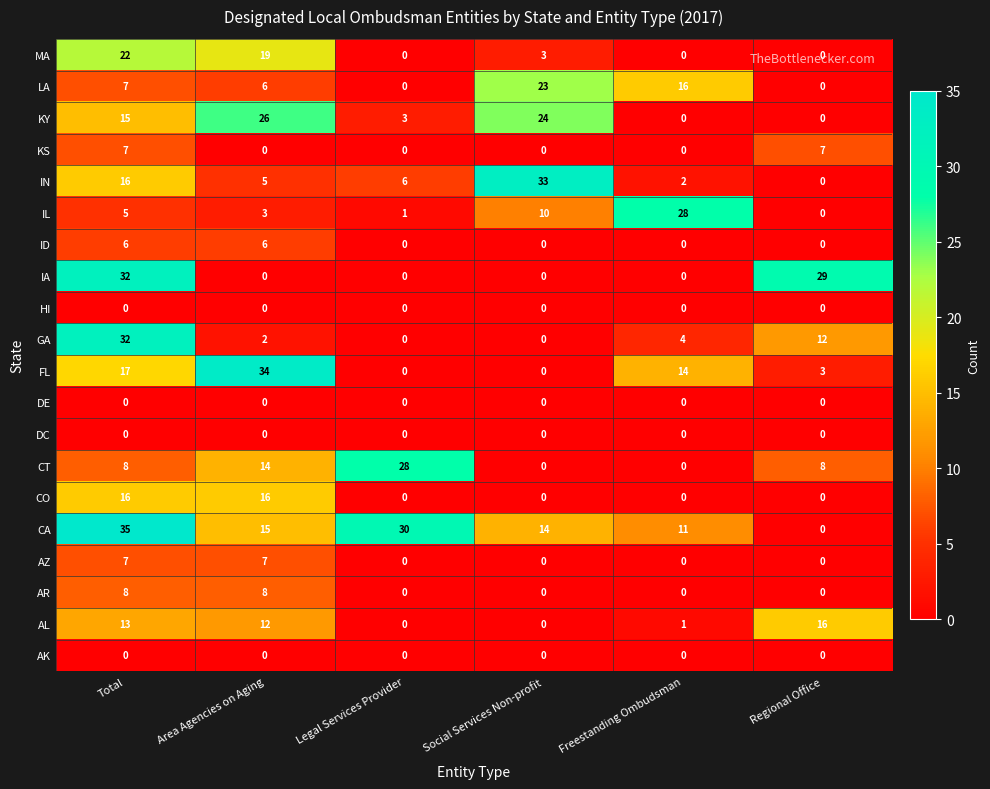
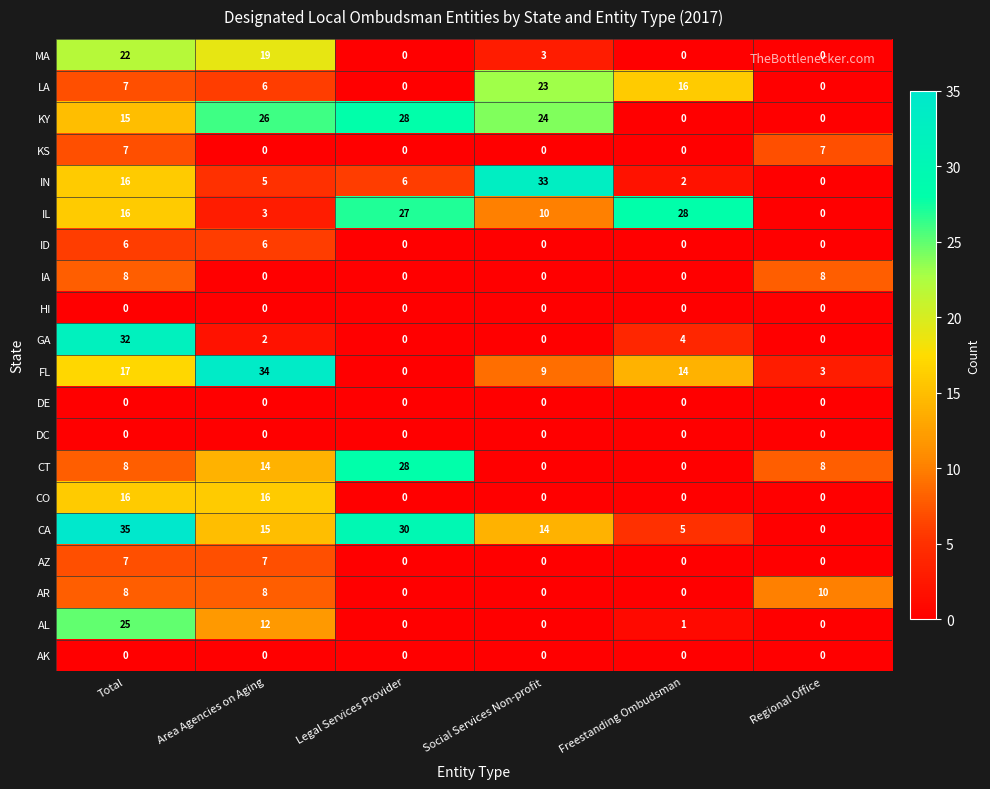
  {
    "MA": {
      "Total": 22,
      "Area Agencies on Aging": 19,
      "Legal Services Provider": 0,
      "Social Services Non-profit": 3,
      "Freestanding Ombudsman": 0
    },
    "LA": {
      "Total": 7,
      "Area Agencies on Aging": 6,
      "Legal Services Provider": 0,
      "Social Services Non-profit": 23,
      "Freestanding Ombudsman": 16,
      "Regional Office": 0
    },
    "KY": {
      "Total": 15,
      "Area Agencies on Aging": 26,
-     "Legal Services Provider": 3,
+     "Legal Services Provider": 28,
      "Social Services Non-profit": 24,
      "Freestanding Ombudsman": 0,
      "Regional Office": 0
    },
    "KS": {
      "Total": 7,
      "Area Agencies on Aging": 0,
      "Legal Services Provider": 0,
      "Social Services Non-profit": 0,
      "Freestanding Ombudsman": 0,
      "Regional Office": 7
    },
    "IN": {
      "Total": 16,
      "Area Agencies on Aging": 5,
      "Legal Services Provider": 6,
      "Social Services Non-profit": 33,
      "Freestanding Ombudsman": 2,
      "Regional Office": 0
    },
    "IL": {
-     "Total": 5,
+     "Total": 16,
      "Area Agencies on Aging": 3,
-     "Legal Services Provider": 1,
+     "Legal Services Provider": 27,
      "Social Services Non-profit": 10,
      "Freestanding Ombudsman": 28,
      "Regional Office": 0
    },
    "ID": {
      "Total": 6,
      "Area Agencies on Aging": 6,
      "Legal Services Provider": 0,
      "Social Services Non-profit": 0,
      "Freestanding Ombudsman": 0,
      "Regional Office": 0
    },
    "IA": {
-     "Total": 32,
+     "Total": 8,
      "Area Agencies on Aging": 0,
      "Legal Services Provider": 0,
      "Social Services Non-profit": 0,
      "Freestanding Ombudsman": 0,
-     "Regional Office": 29
+     "Regional Office": 8
    },
    "HI": {
      "Total": 0,
      "Area Agencies on Aging": 0,
      "Legal Services Provider": 0,
      "Social Services Non-profit": 0,
      "Freestanding Ombudsman": 0,
      "Regional Office": 0
    },
    "GA": {
      "Total": 32,
      "Area Agencies on Aging": 2,
      "Legal Services Provider": 0,
      "Social Services Non-profit": 0,
      "Freestanding Ombudsman": 4,
-     "Regional Office": 12
+     "Regional Office": 0
    },
    "FL": {
      "Total": 17,
      "Area Agencies on Aging": 34,
      "Legal Services Provider": 0,
-     "Social Services Non-profit": 0,
+     "Social Services Non-profit": 9,
      "Freestanding Ombudsman": 14,
      "Regional Office": 3
    },
    "DE": {
      "Total": 0,
      "Area Agencies on Aging": 0,
      "Legal Services Provider": 0,
      "Social Services Non-profit": 0,
      "Freestanding Ombudsman": 0,
      "Regional Office": 0
    },
    "DC": {
      "Total": 0,
      "Area Agencies on Aging": 0,
      "Legal Services Provider": 0,
      "Social Services Non-profit": 0,
      "Freestanding Ombudsman": 0,
      "Regional Office": 0
    },
    "CT": {
      "Total": 8,
      "Area Agencies on Aging": 14,
      "Legal Services Provider": 28,
      "Social Services Non-profit": 0,
      "Freestanding Ombudsman": 0,
      "Regional Office": 8
    },
    "CO": {
      "Total": 16,
      "Area Agencies on Aging": 16,
      "Legal Services Provider": 0,
      "Social Services Non-profit": 0,
      "Freestanding Ombudsman": 0,
      "Regional Office": 0
    },
    "CA": {
      "Total": 35,
      "Area Agencies on Aging": 15,
      "Legal Services Provider": 30,
      "Social Services Non-profit": 14,
-     "Freestanding Ombudsman": 11,
+     "Freestanding Ombudsman": 5,
      "Regional Office": 0
    },
    "AZ": {
      "Total": 7,
      "Area Agencies on Aging": 7,
      "Legal Services Provider": 0,
      "Social Services Non-profit": 0,
      "Freestanding Ombudsman": 0,
      "Regional Office": 0
    },
    "AR": {
      "Total": 8,
      "Area Agencies on Aging": 8,
      "Legal Services Provider": 0,
      "Social Services Non-profit": 0,
      "Freestanding Ombudsman": 0,
-     "Regional Office": 0
+     "Regional Office": 10
    },
    "AL": {
-     "Total": 13,
+     "Total": 25,
      "Area Agencies on Aging": 12,
      "Legal Services Provider": 0,
      "Social Services Non-profit": 0,
      "Freestanding Ombudsman": 1,
-     "Regional Office": 16
+     "Regional Office": 0
    },
    "AK": {
      "Total": 0,
      "Area Agencies on Aging": 0,
      "Legal Services Provider": 0,
      "Social Services Non-profit": 0,
      "Freestanding Ombudsman": 0,
      "Regional Office": 0
    }
  }
